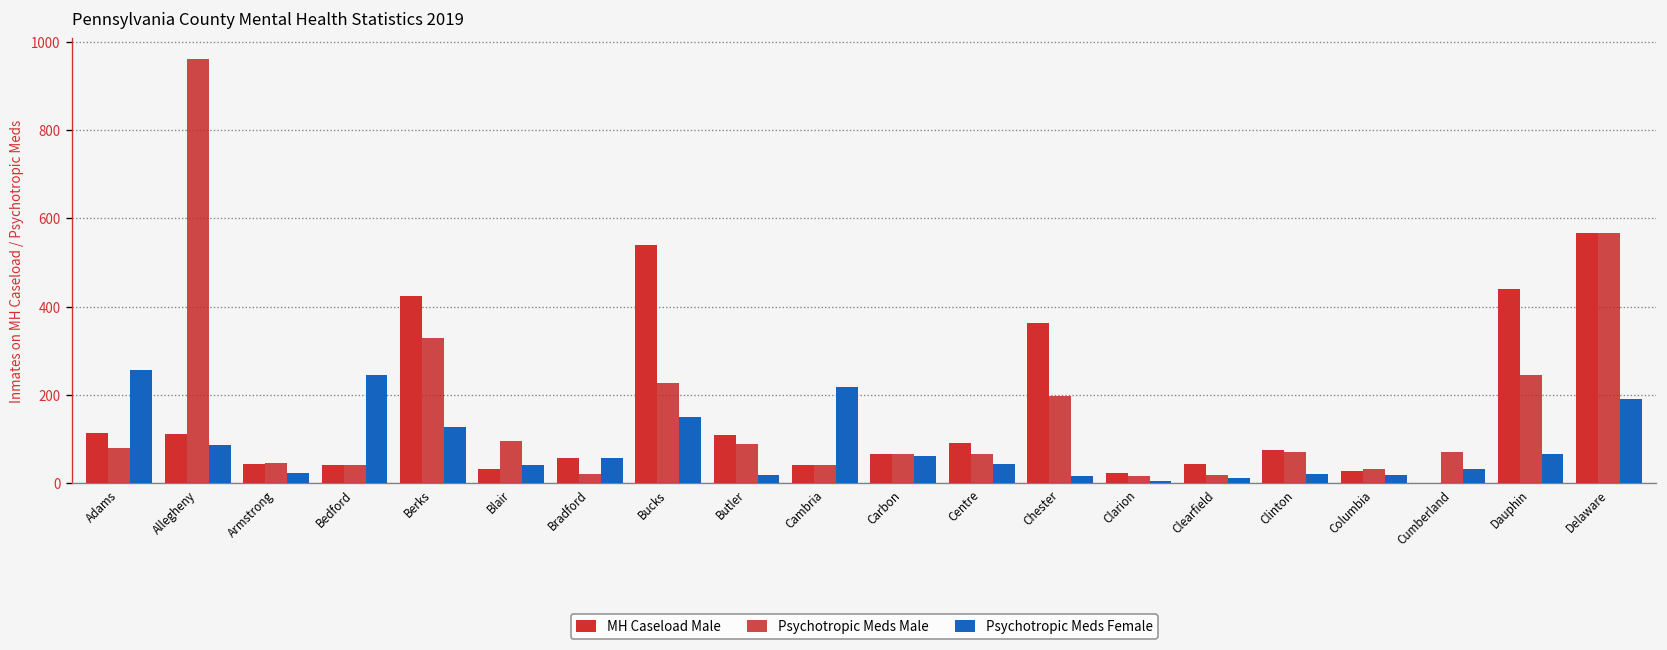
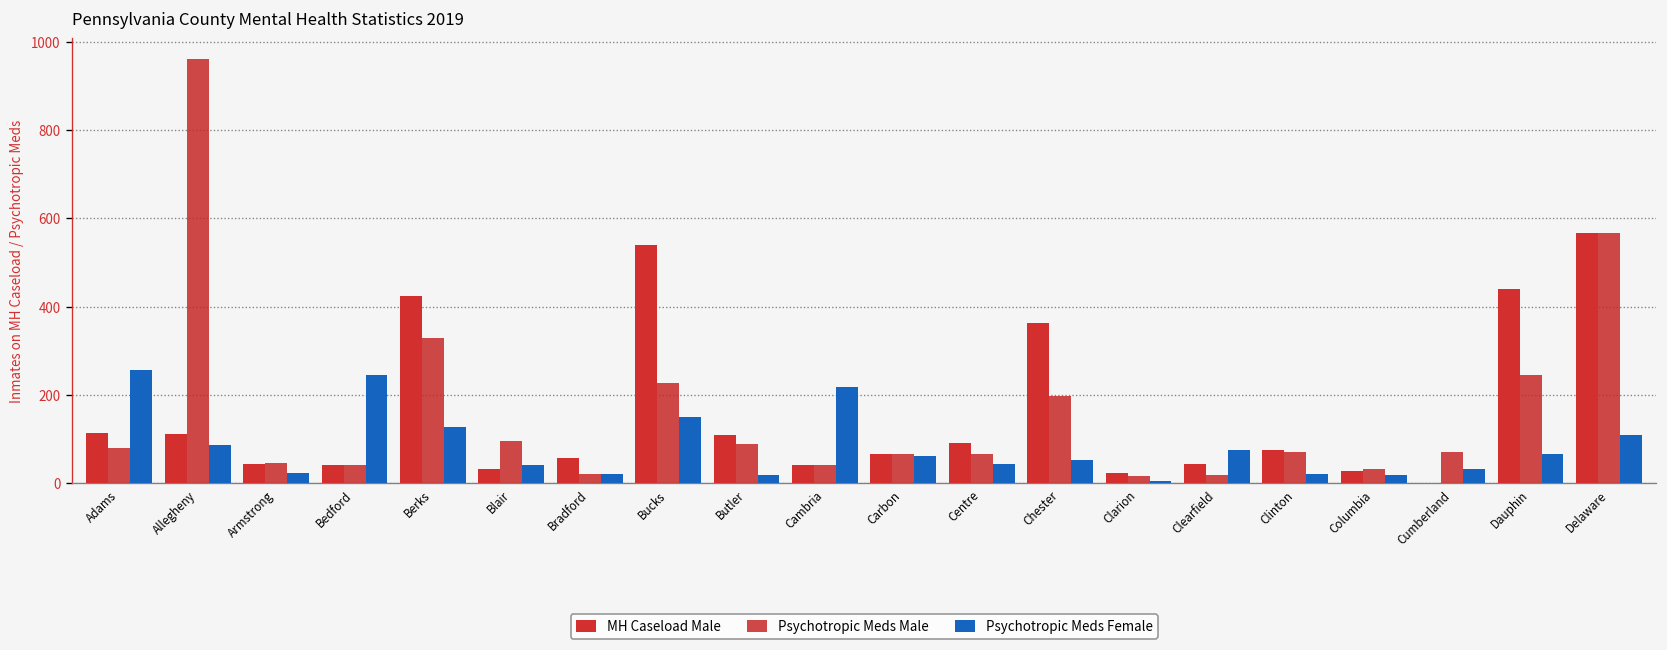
  {
    "Psychotropic Meds Female": {
      "Adams": 260,
      "Allegheny": 90,
      "Armstrong": 20,
      "Bedford": 250,
      "Berks": 130,
      "Blair": 40,
-     "Bradford": 60,
+     "Bradford": 20,
      "Bucks": 150,
      "Butler": 20,
      "Cambria": 220,
      "Carbon": 60,
      "Centre": 40,
-     "Chester": 20,
-     "Clearfield": 10,
+     "Chester": 50,
+     "Clearfield": 80,
      "Clinton": 20,
      "Columbia": 20,
      "Cumberland": 30,
      "Dauphin": 70,
-     "Delaware": 190
+     "Delaware": 110
    }
  }
